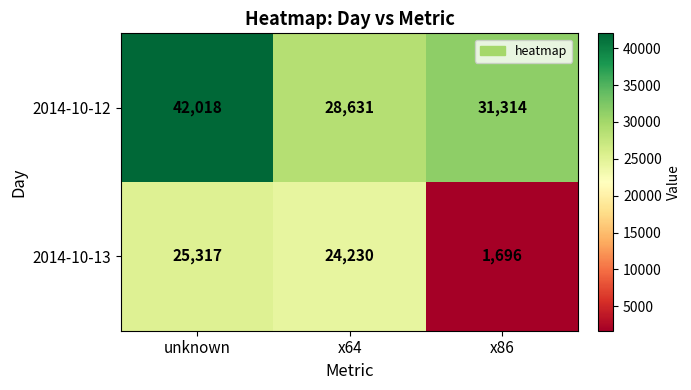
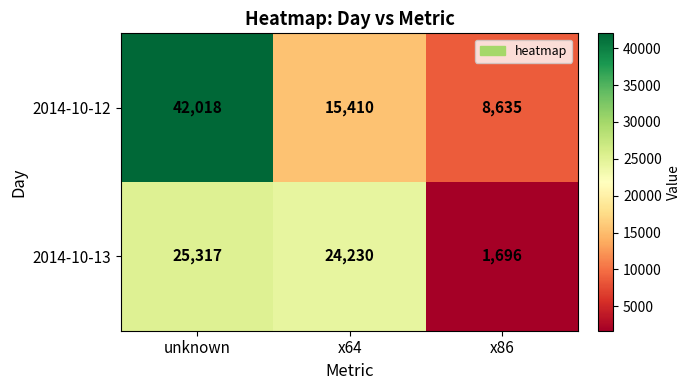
  {
    "2014-10-12": {
      "unknown": "42,018",
-     "x64": "28,631",
-     "x86": "31,314"
+     "x64": "15,410",
+     "x86": "8,635"
    },
    "2014-10-13": {
      "unknown": "25,317",
      "x64": "24,230",
      "x86": "1,696"
    }
  }
